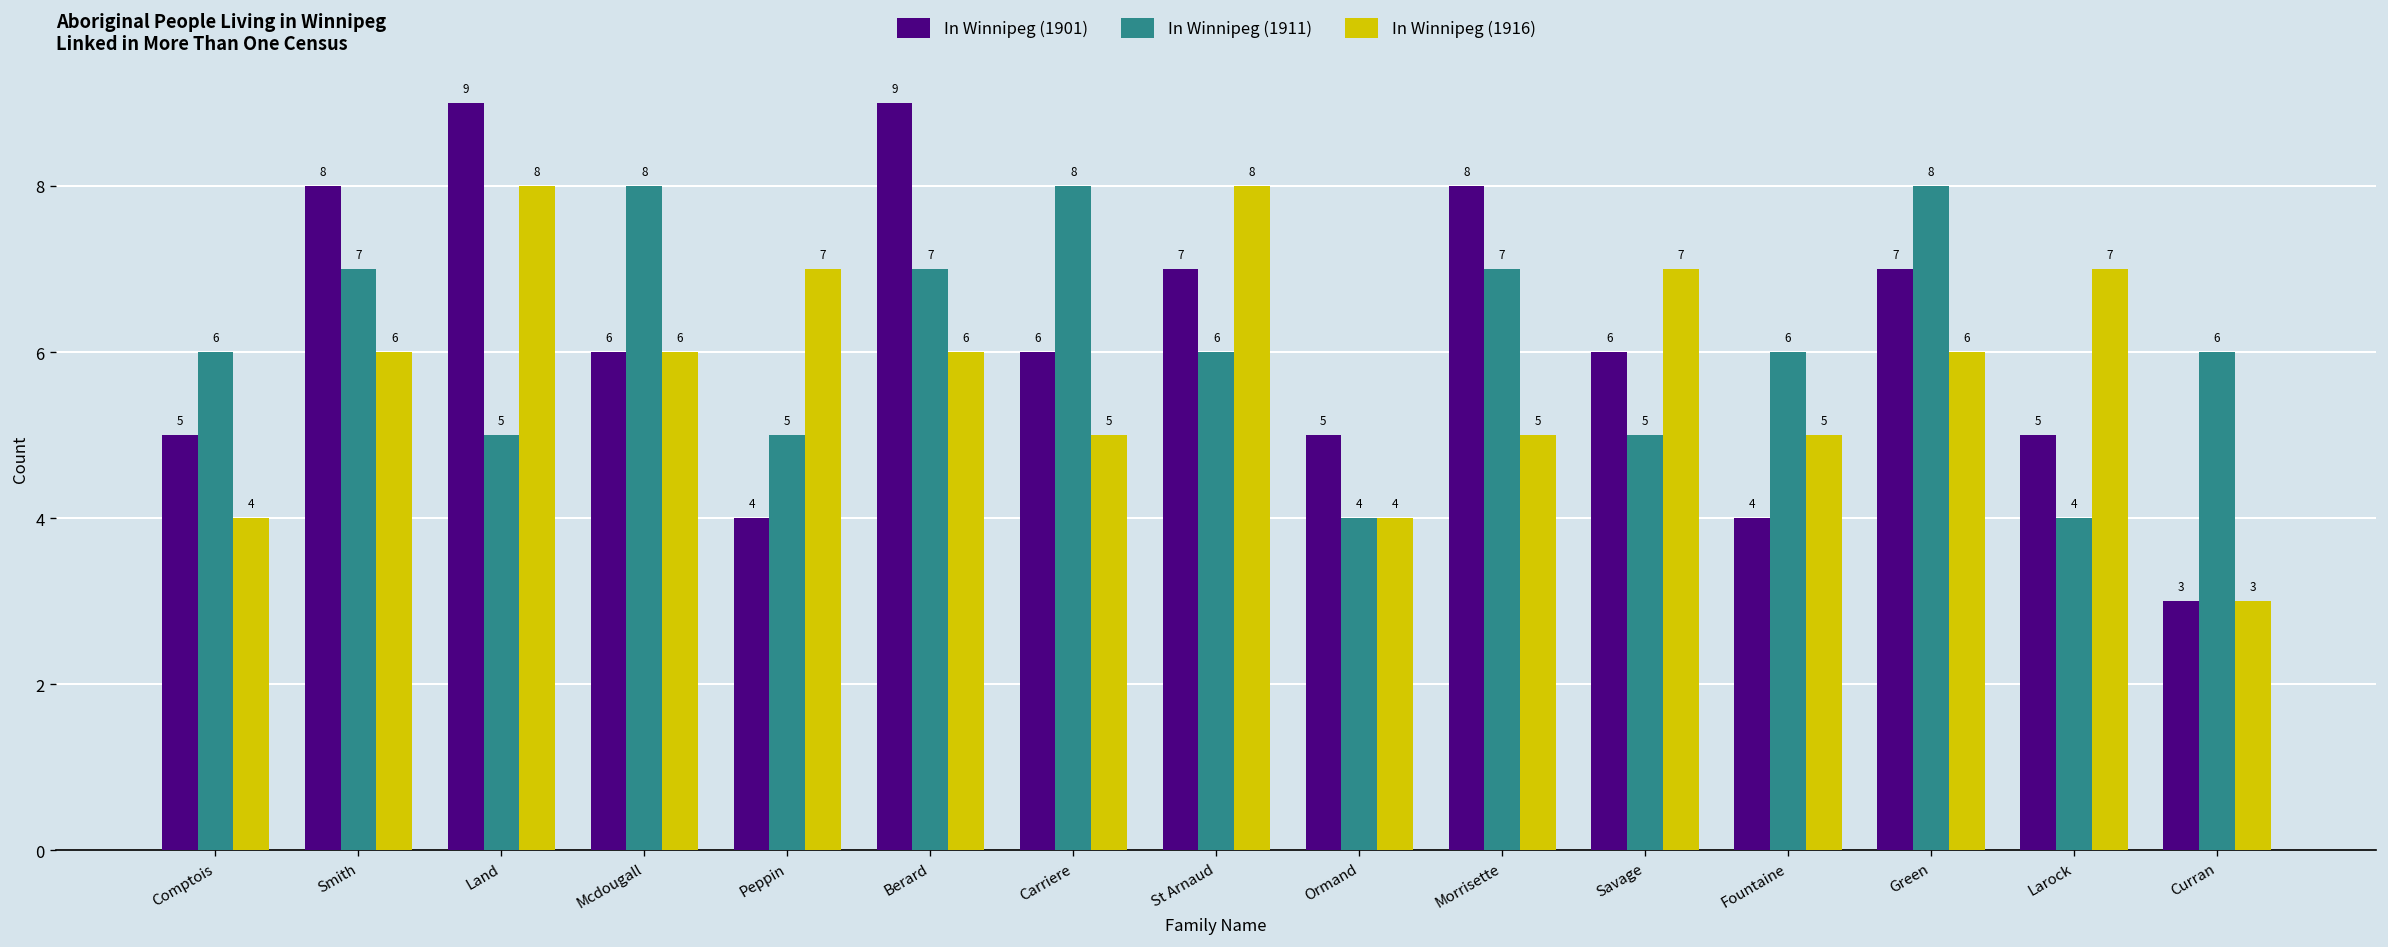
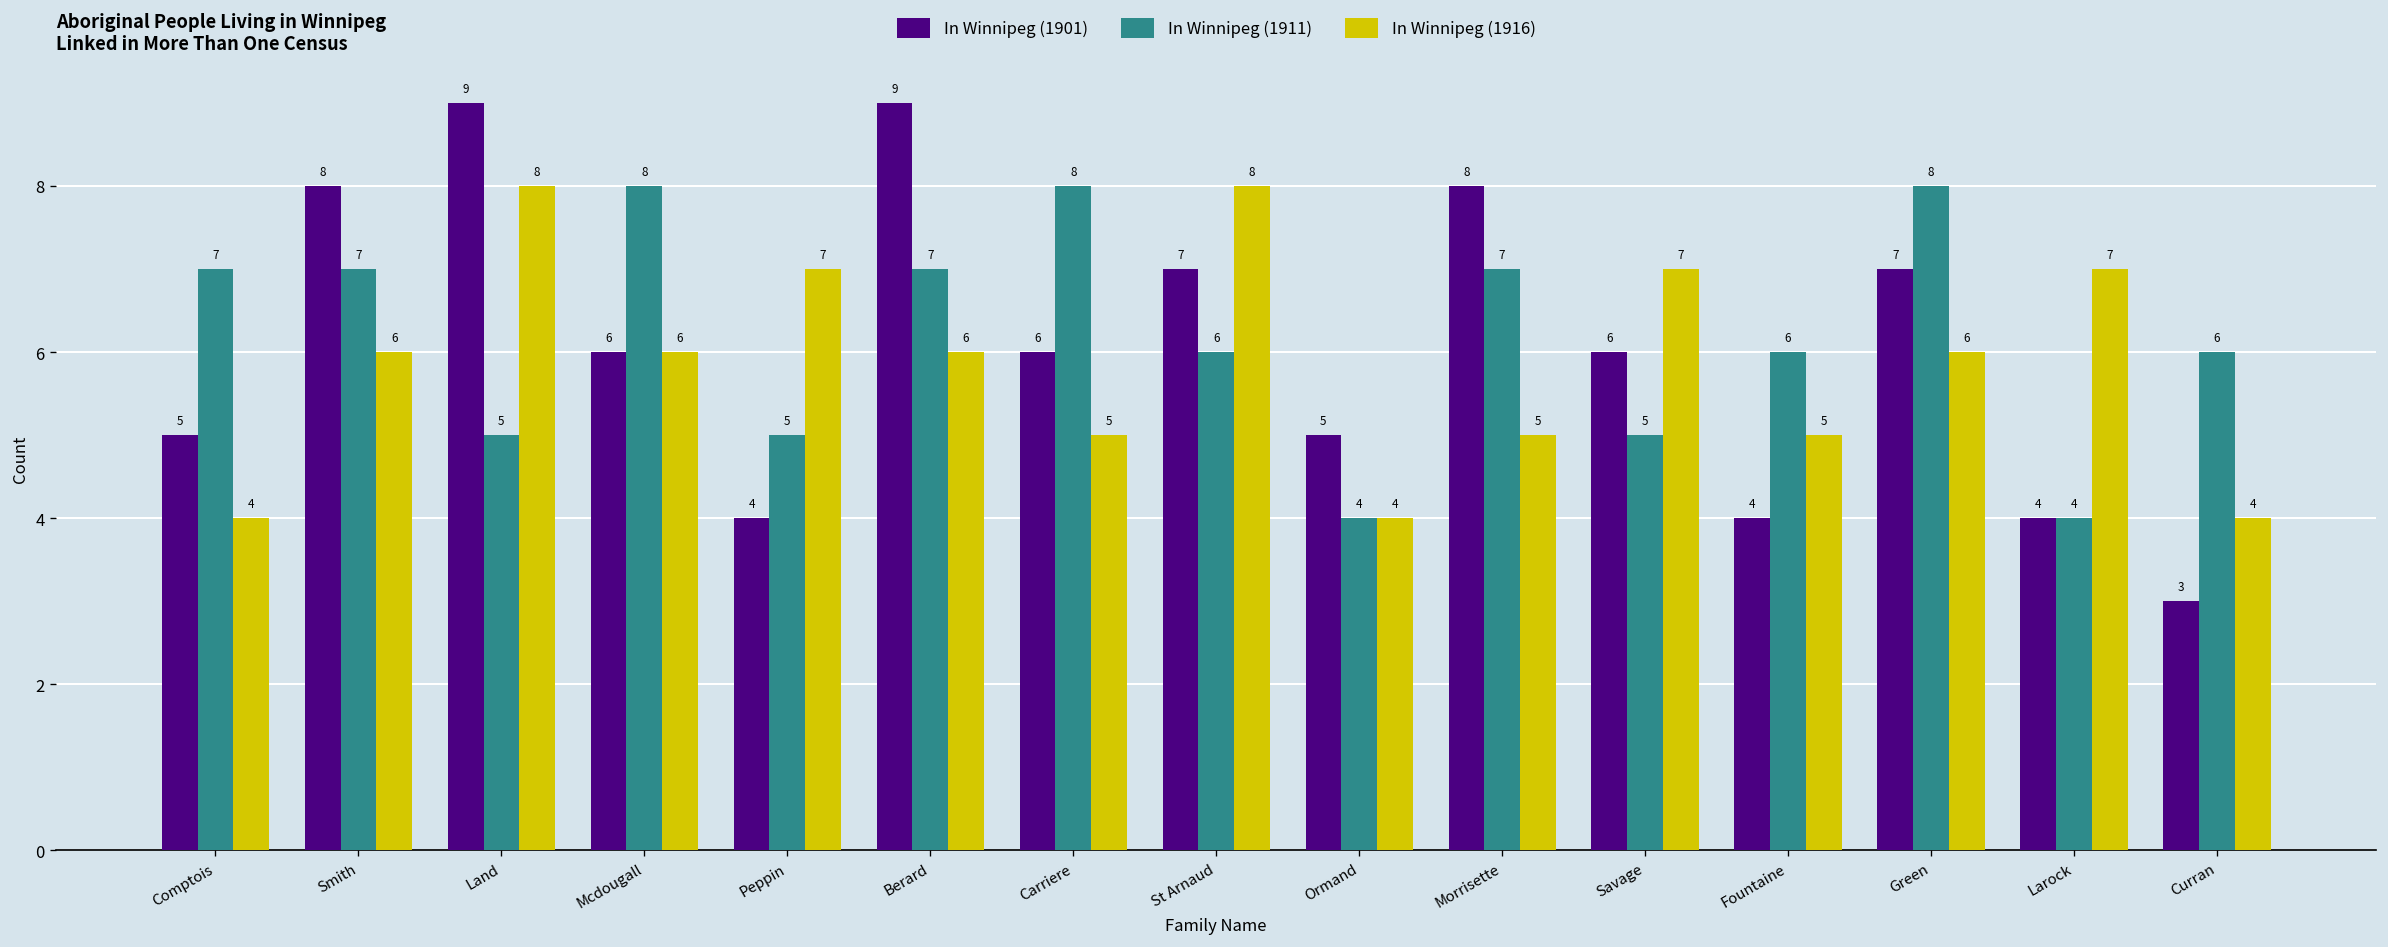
  {
    "In Winnipeg (1901)": {
      "Comptois": 5,
      "Smith": 8,
      "Land": 9,
      "Mcdougall": 6,
      "Peppin": 4,
      "Berard": 9,
      "Carriere": 6,
      "St Arnaud": 7,
      "Ormand": 5,
      "Morrisette": 8,
      "Savage": 6,
      "Fountaine": 4,
      "Green": 7,
-     "Larock": 5,
+     "Larock": 4,
      "Curran": 3
    },
    "In Winnipeg (1911)": {
-     "Comptois": 6,
+     "Comptois": 7,
      "Smith": 7,
      "Land": 5,
      "Mcdougall": 8,
      "Peppin": 5,
      "Berard": 7,
      "Carriere": 8,
      "St Arnaud": 6,
      "Ormand": 4,
      "Morrisette": 7,
      "Savage": 5,
      "Fountaine": 6,
      "Green": 8,
      "Larock": 4,
      "Curran": 6
    },
    "In Winnipeg (1916)": {
      "Comptois": 4,
      "Smith": 6,
      "Land": 8,
      "Mcdougall": 6,
      "Peppin": 7,
      "Berard": 6,
      "Carriere": 5,
      "St Arnaud": 8,
      "Ormand": 4,
      "Morrisette": 5,
      "Savage": 7,
      "Fountaine": 5,
      "Green": 6,
      "Larock": 7,
-     "Curran": 3
+     "Curran": 4
    }
  }
